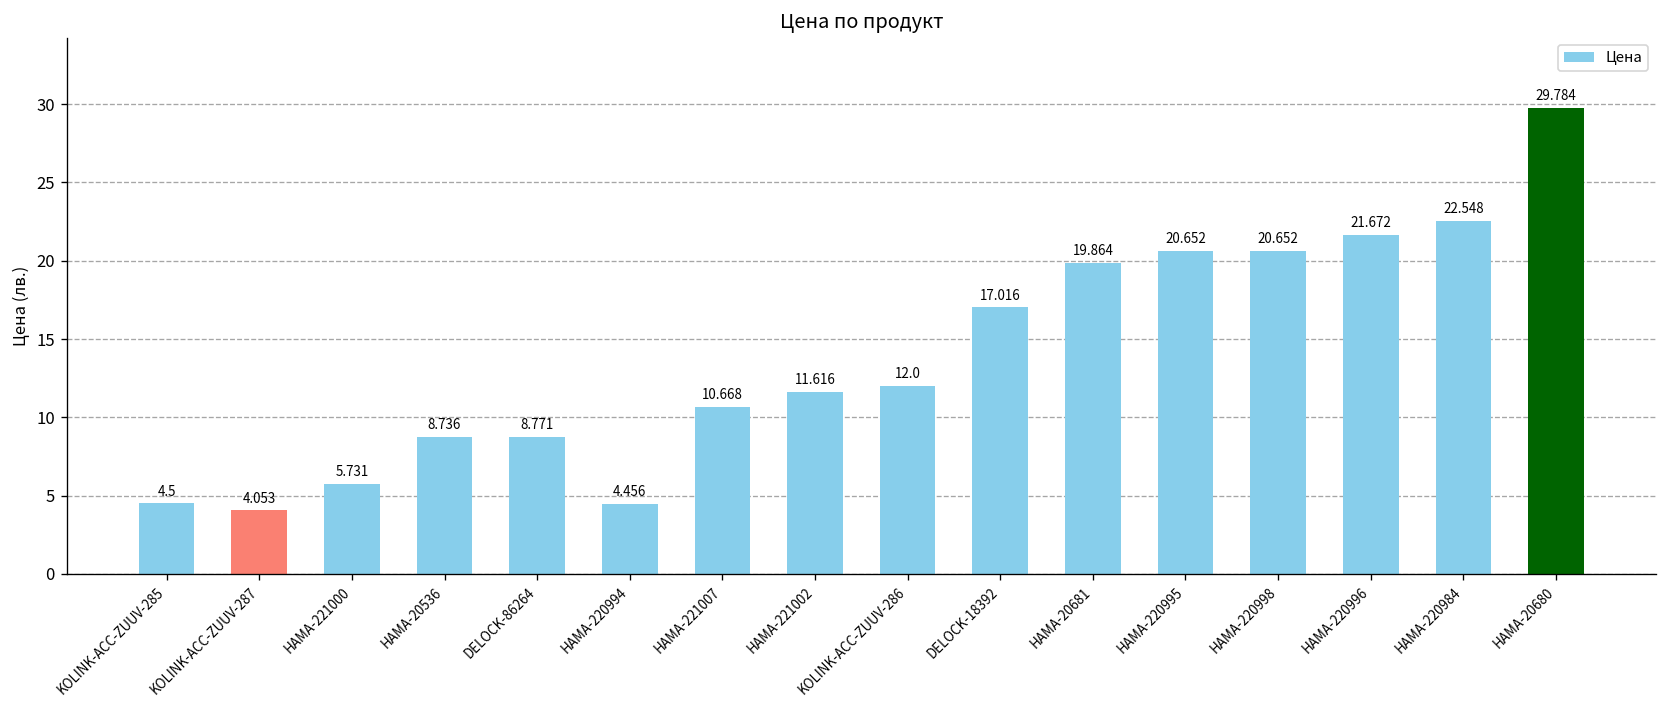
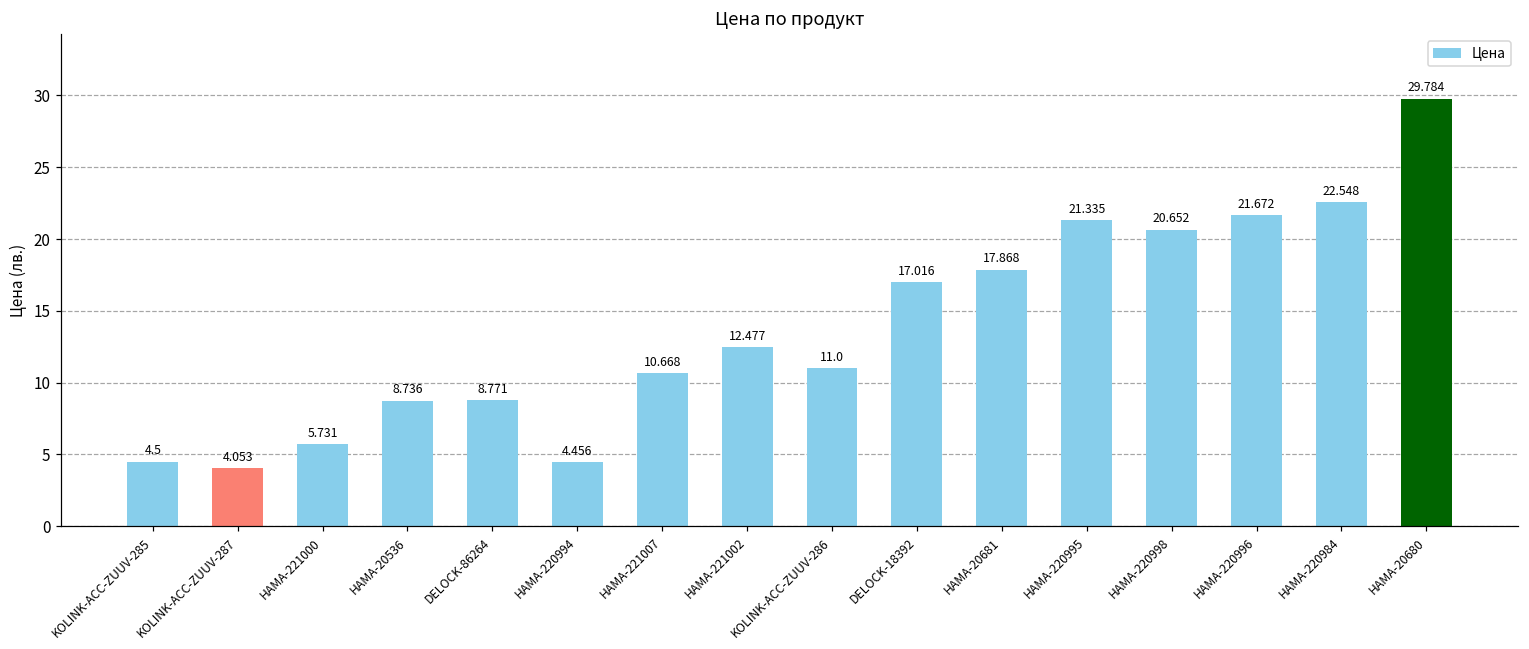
  {
    "KOLINK-ACC-ZUUV-285": 4.5,
    "KOLINK-ACC-ZUUV-287": 4.053,
    "HAMA-221000": 5.731,
    "HAMA-20536": 8.736,
    "DELOCK-86264": 8.771,
    "HAMA-220994": 4.456,
    "HAMA-221007": 10.668,
-   "HAMA-221002": 11.616,
-   "KOLINK-ACC-ZUUV-286": 12.0,
+   "HAMA-221002": 12.477,
+   "KOLINK-ACC-ZUUV-286": 11.0,
    "DELOCK-18392": 17.016,
-   "HAMA-20681": 19.864,
-   "HAMA-220995": 20.652,
+   "HAMA-20681": 17.868,
+   "HAMA-220995": 21.335,
    "HAMA-220998": 20.652,
    "HAMA-220996": 21.672,
    "HAMA-220984": 22.548,
    "HAMA-20680": 29.784
  }
